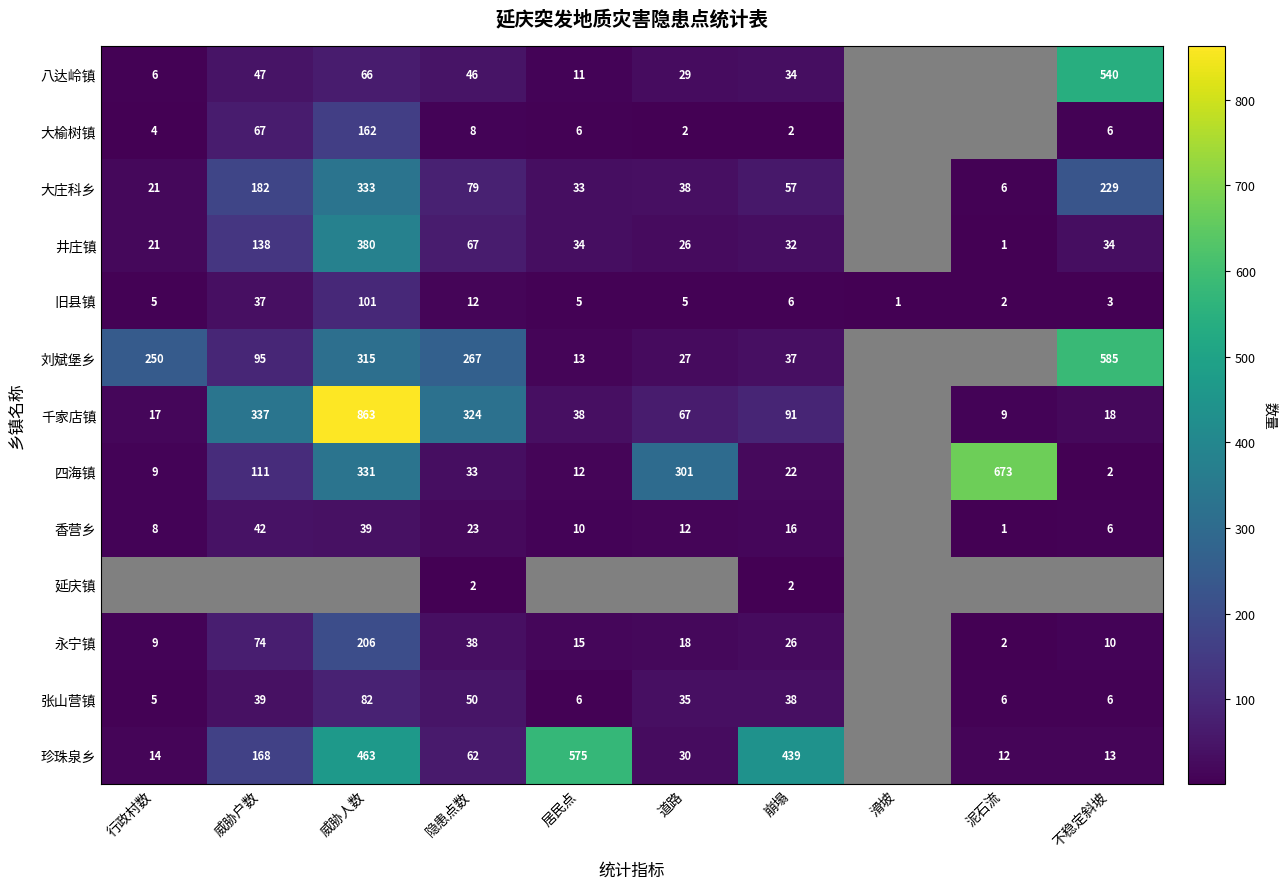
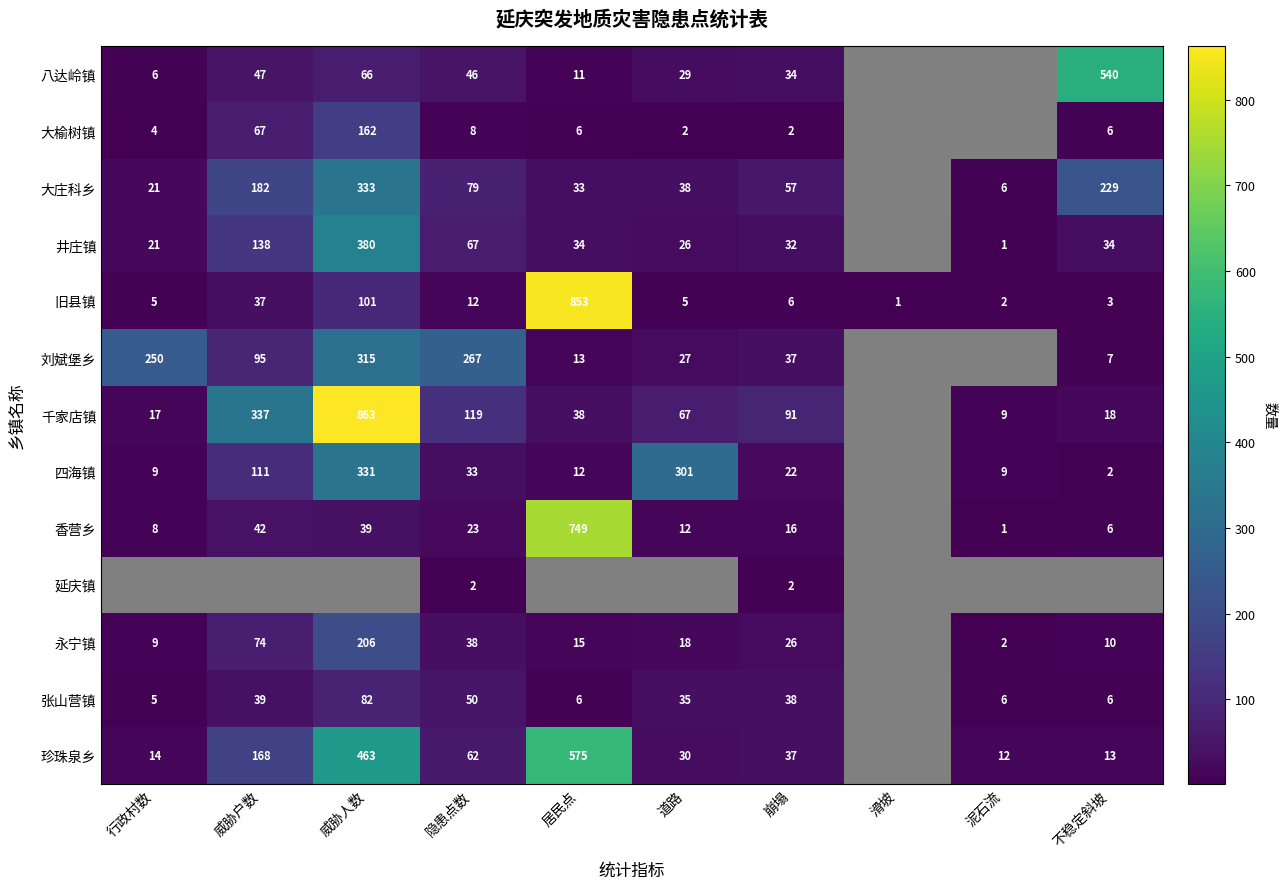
  {
    "八达岭镇": {
      "行政村数": 6,
      "威胁户数": 47,
      "威胁人数": 66,
      "隐患点数": 46,
      "居民点": 11,
      "道路": 29,
      "崩塌": 34,
      "不稳定斜坡": 540
    },
    "大榆树镇": {
      "行政村数": 4,
      "威胁户数": 67,
      "威胁人数": 162,
      "隐患点数": 8,
      "居民点": 6,
      "道路": 2,
      "崩塌": 2,
      "不稳定斜坡": 6
    },
    "大庄科乡": {
      "行政村数": 21,
      "威胁户数": 182,
      "威胁人数": 333,
      "隐患点数": 79,
      "居民点": 33,
      "道路": 38,
      "崩塌": 57,
      "泥石流": 6,
      "不稳定斜坡": 229
    },
    "井庄镇": {
      "行政村数": 21,
      "威胁户数": 138,
      "威胁人数": 380,
      "隐患点数": 67,
      "居民点": 34,
      "道路": 26,
      "崩塌": 32,
      "泥石流": 1,
      "不稳定斜坡": 34
    },
    "旧县镇": {
      "行政村数": 5,
      "威胁户数": 37,
      "威胁人数": 101,
      "隐患点数": 12,
-     "居民点": 5,
+     "居民点": 853,
      "道路": 5,
      "崩塌": 6,
      "滑坡": 1,
      "泥石流": 2,
      "不稳定斜坡": 3
    },
    "刘斌堡乡": {
      "行政村数": 250,
      "威胁户数": 95,
      "威胁人数": 315,
      "隐患点数": 267,
      "居民点": 13,
      "道路": 27,
      "崩塌": 37,
-     "不稳定斜坡": 585
+     "不稳定斜坡": 7
    },
    "千家店镇": {
      "行政村数": 17,
      "威胁户数": 337,
      "威胁人数": 863,
-     "隐患点数": 324,
+     "隐患点数": 119,
      "居民点": 38,
      "道路": 67,
      "崩塌": 91,
      "泥石流": 9,
      "不稳定斜坡": 18
    },
    "四海镇": {
      "行政村数": 9,
      "威胁户数": 111,
      "威胁人数": 331,
      "隐患点数": 33,
      "居民点": 12,
      "道路": 301,
      "崩塌": 22,
-     "泥石流": 673,
+     "泥石流": 9,
      "不稳定斜坡": 2
    },
    "香营乡": {
      "行政村数": 8,
      "威胁户数": 42,
      "威胁人数": 39,
      "隐患点数": 23,
-     "居民点": 10,
+     "居民点": 749,
      "道路": 12,
      "崩塌": 16,
      "泥石流": 1,
      "不稳定斜坡": 6
    },
    "延庆镇": {
      "隐患点数": 2,
      "崩塌": 2
    },
    "永宁镇": {
      "行政村数": 9,
      "威胁户数": 74,
      "威胁人数": 206,
      "隐患点数": 38,
      "居民点": 15,
      "道路": 18,
      "崩塌": 26,
      "泥石流": 2,
      "不稳定斜坡": 10
    },
    "张山营镇": {
      "行政村数": 5,
      "威胁户数": 39,
      "威胁人数": 82,
      "隐患点数": 50,
      "居民点": 6,
      "道路": 35,
      "崩塌": 38,
      "泥石流": 6,
      "不稳定斜坡": 6
    },
    "珍珠泉乡": {
      "行政村数": 14,
      "威胁户数": 168,
      "威胁人数": 463,
      "隐患点数": 62,
      "居民点": 575,
      "道路": 30,
-     "崩塌": 439,
+     "崩塌": 37,
      "泥石流": 12,
      "不稳定斜坡": 13
    }
  }
